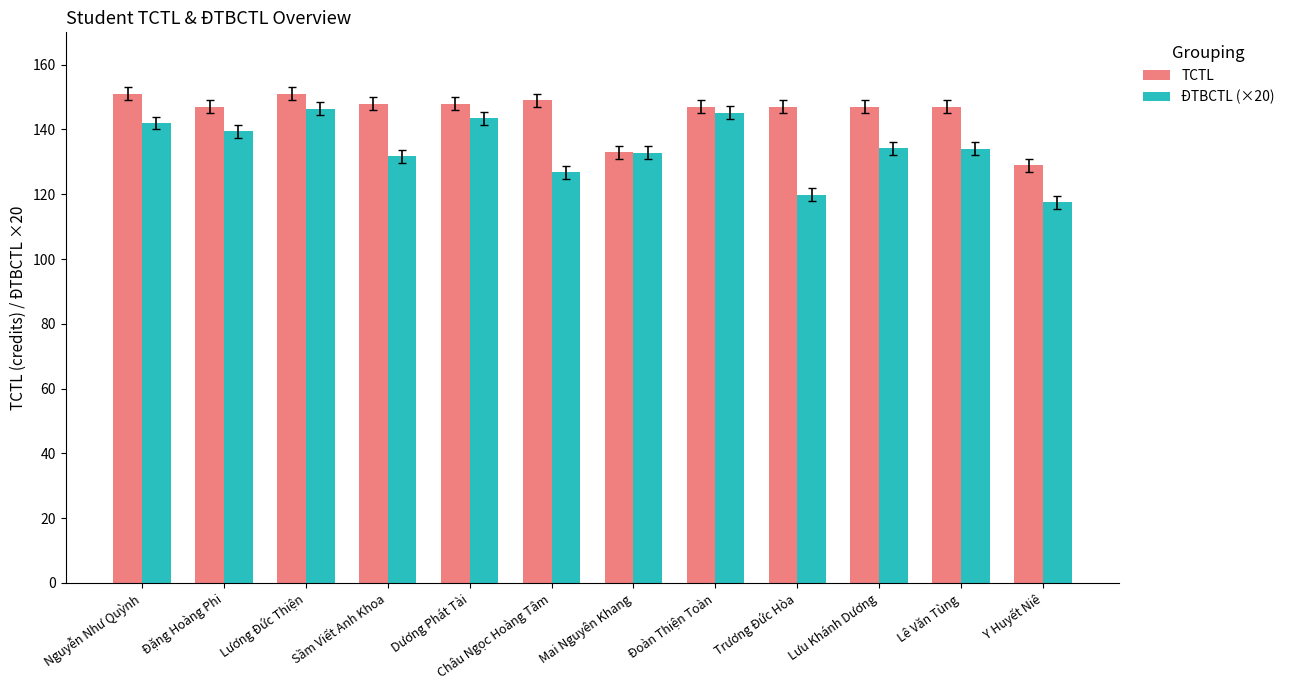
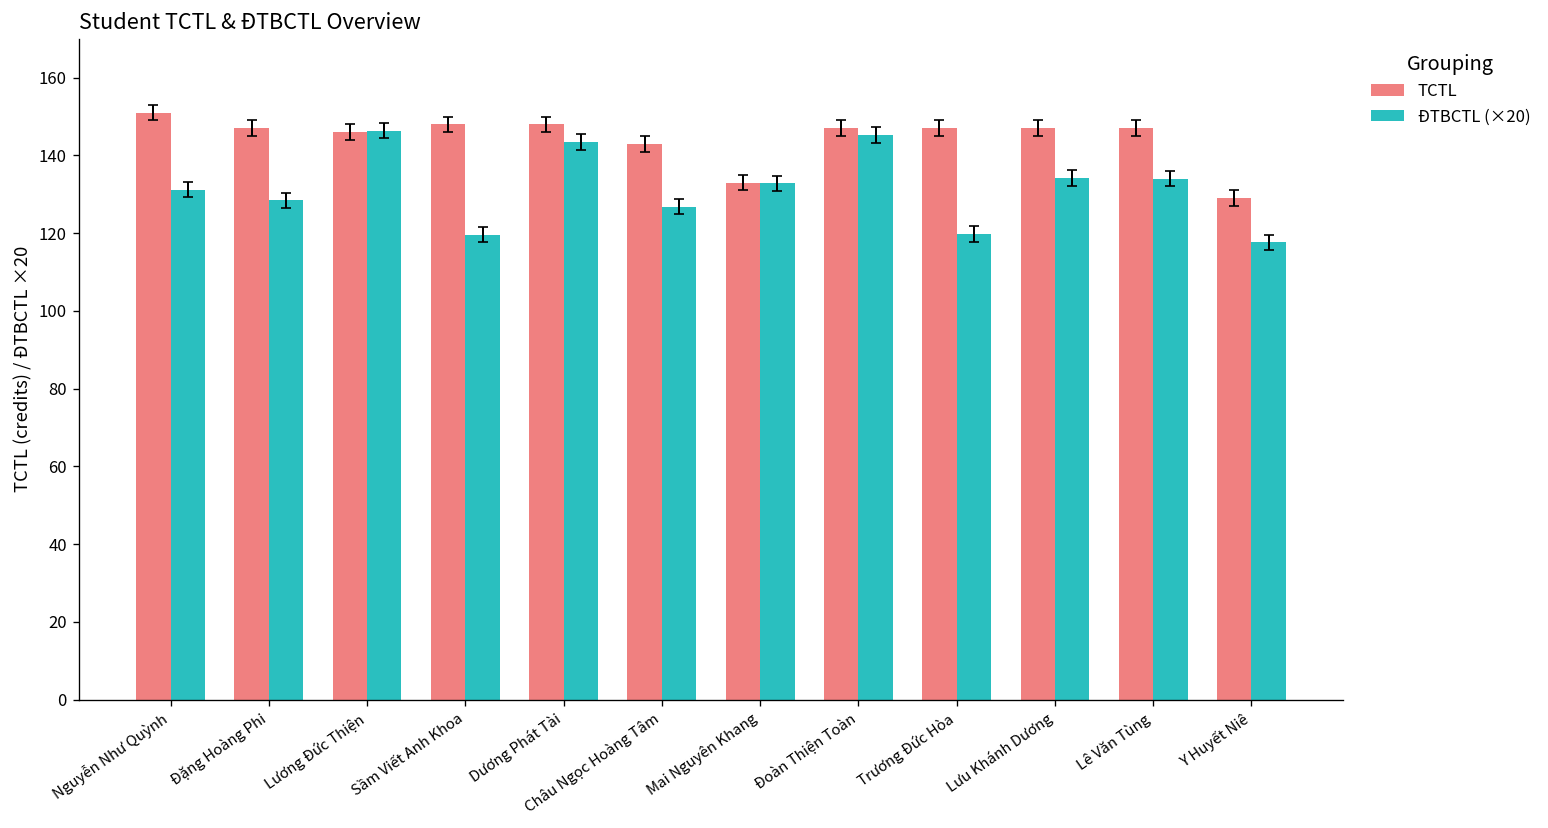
  {
    "TCTL": {
      "Nguyễn Như Quỳnh": 151,
      "Đặng Hoàng Phi": 147,
-     "Lương Đức Thiện": 151,
+     "Lương Đức Thiện": 146,
      "Sầm Viết Anh Khoa": 148,
      "Dương Phát Tài": 148,
-     "Châu Ngọc Hoàng Tâm": 149,
+     "Châu Ngọc Hoàng Tâm": 143,
      "Mai Nguyên Khang": 133,
      "Đoàn Thiện Toàn": 147,
      "Trương Đức Hòa": 147,
      "Lưu Khánh Dương": 147,
      "Lê Văn Tùng": 147,
      "Y Huyết Niê": 129
    },
    "ĐTBCTL (×20)": {
-     "Nguyễn Như Quỳnh": 142,
-     "Đặng Hoàng Phi": 139,
+     "Nguyễn Như Quỳnh": 131,
+     "Đặng Hoàng Phi": 128,
      "Lương Đức Thiện": 146,
-     "Sầm Viết Anh Khoa": 132,
+     "Sầm Viết Anh Khoa": 120,
      "Dương Phát Tài": 143,
      "Châu Ngọc Hoàng Tâm": 127,
      "Mai Nguyên Khang": 133,
      "Đoàn Thiện Toàn": 145,
      "Trương Đức Hòa": 120,
      "Lưu Khánh Dương": 134,
      "Lê Văn Tùng": 134,
      "Y Huyết Niê": 118
    }
  }
